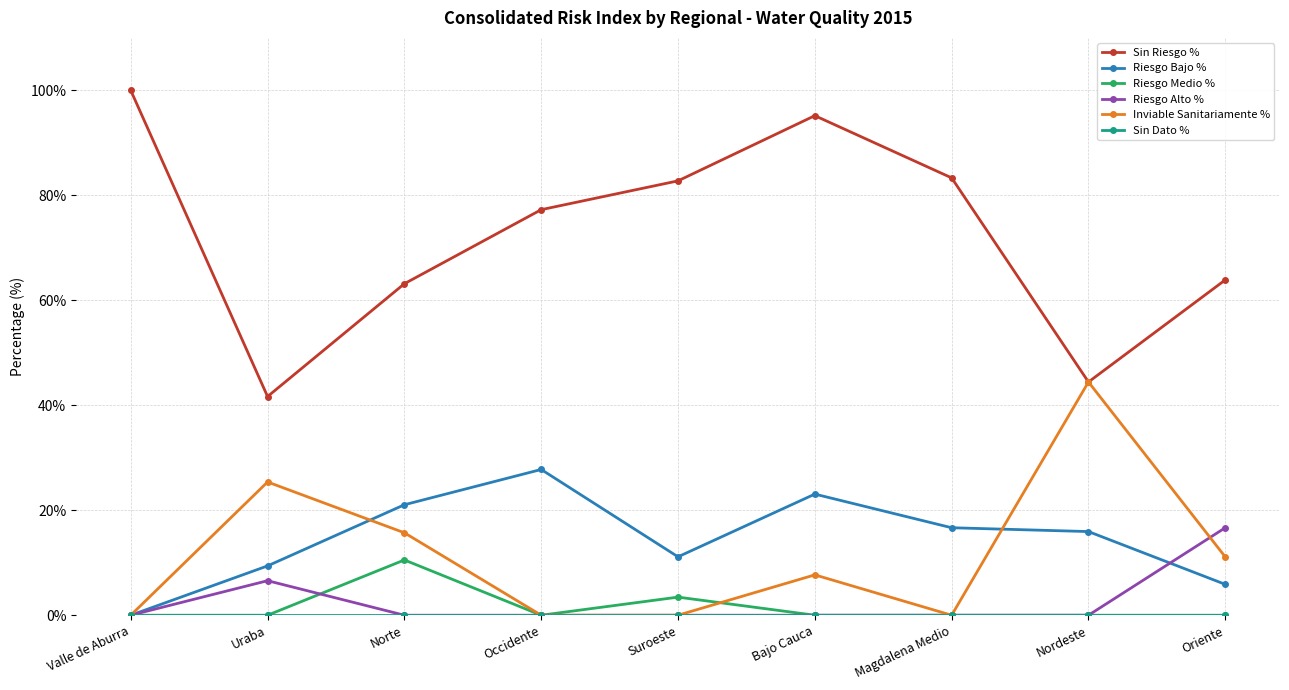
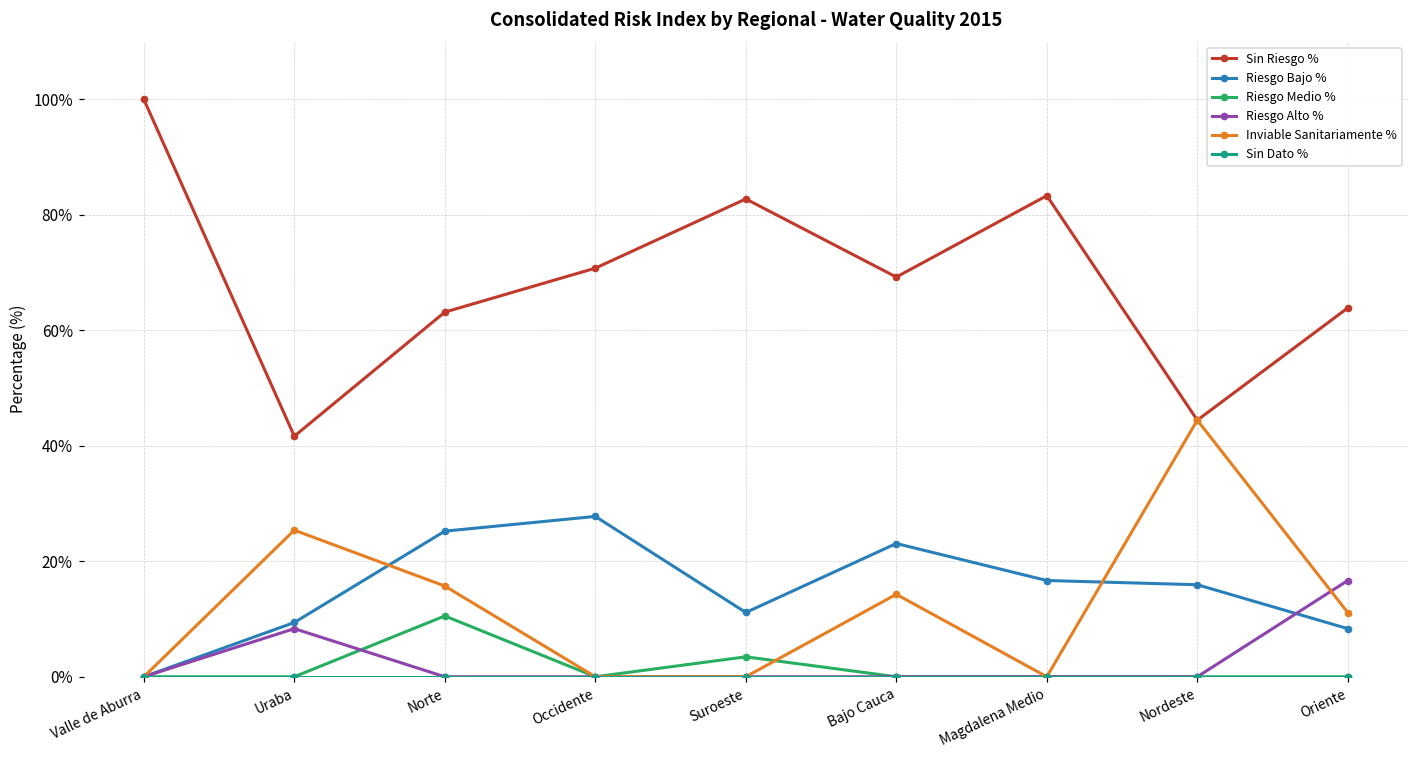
  {
    "Sin Riesgo %": {
      "Valle de Aburra": "100%",
      "Uraba": "42%",
      "Norte": "63%",
-     "Occidente": "77%",
+     "Occidente": "71%",
      "Suroeste": "83%",
-     "Bajo Cauca": "95%",
+     "Bajo Cauca": "69%",
      "Magdalena Medio": "83%",
      "Oriente": "64%"
    },
    "Riesgo Bajo %": {
      "Uraba": "9%",
-     "Norte": "21%",
+     "Norte": "25%",
      "Occidente": "28%",
      "Suroeste": "11%",
      "Bajo Cauca": "23%",
      "Magdalena Medio": "17%",
      "Nordeste": "16%",
-     "Oriente": "6%"
+     "Oriente": "8%"
    },
    "Riesgo Alto %": {
-     "Uraba": "7%",
+     "Uraba": "8%",
      "Oriente": "17%"
    },
    "Inviable Sanitariamente %": {
      "Uraba": "25%",
      "Norte": "16%",
-     "Bajo Cauca": "8%",
+     "Bajo Cauca": "14%",
      "Oriente": "11%"
    }
  }
